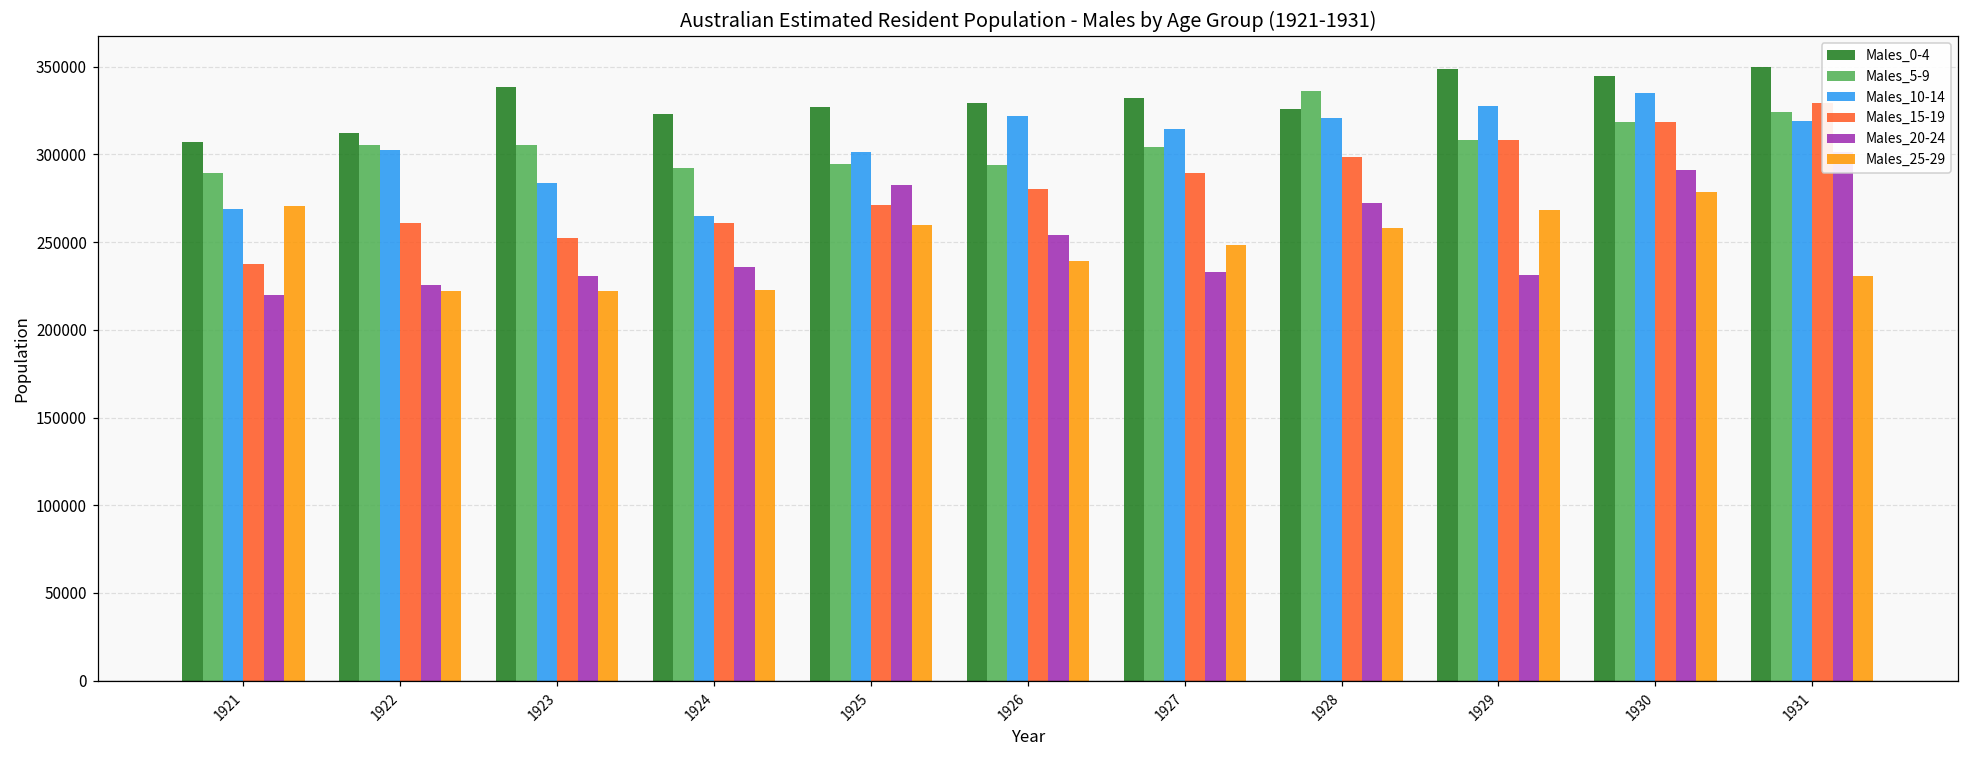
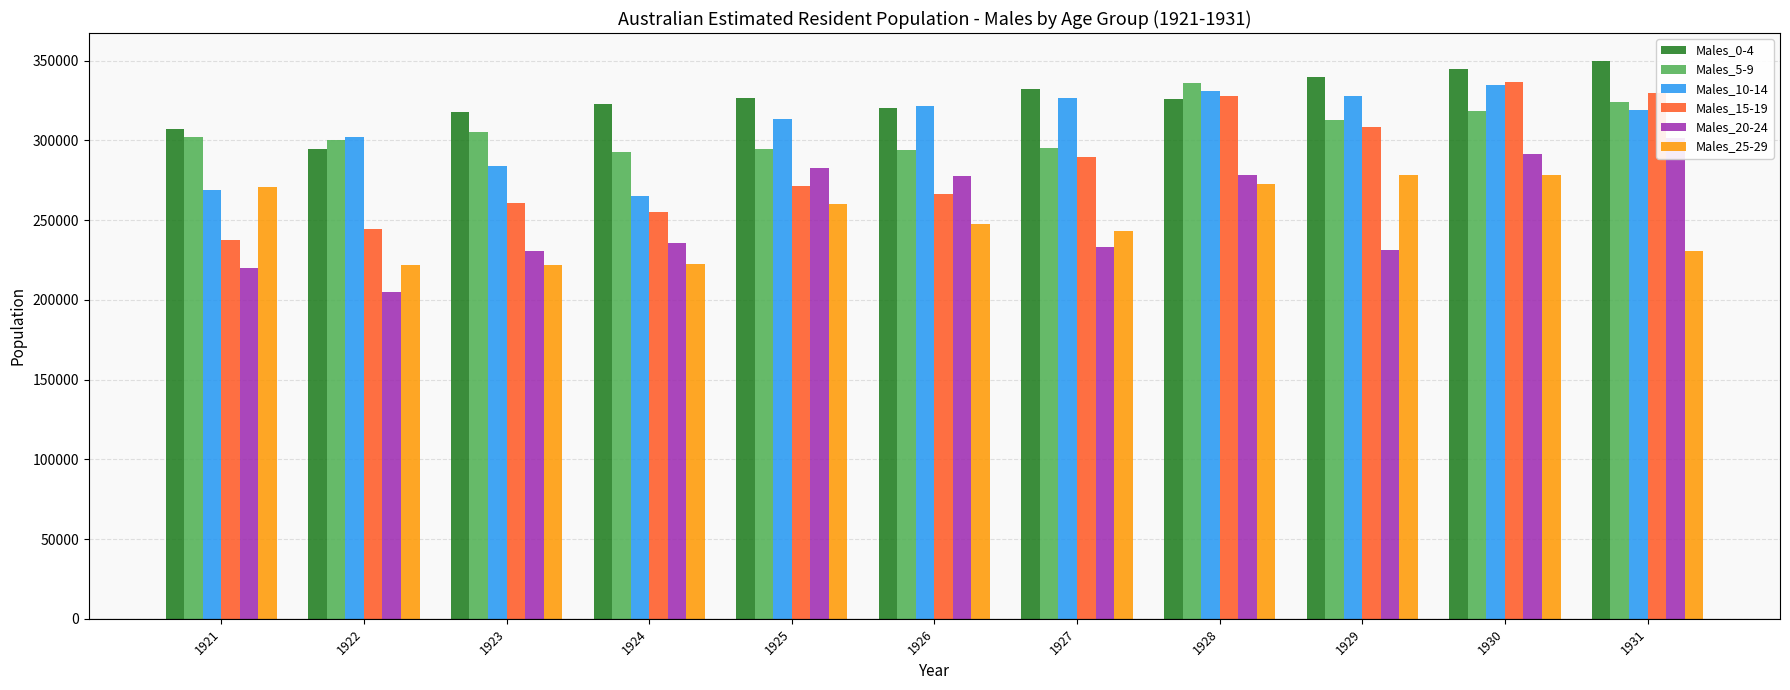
  {
    "Males_0-4": {
      "1921": 307000,
-     "1922": 312000,
-     "1923": 338000,
+     "1922": 294000,
+     "1923": 318000,
      "1924": 323000,
      "1925": 327000,
-     "1926": 330000,
+     "1926": 320000,
      "1927": 332000,
      "1928": 326000,
-     "1929": 349000,
+     "1929": 340000,
      "1930": 345000,
      "1931": 350000
    },
    "Males_5-9": {
-     "1921": 290000,
-     "1922": 305000,
+     "1921": 302000,
+     "1922": 300000,
      "1923": 305000,
      "1924": 292000,
      "1925": 295000,
      "1926": 294000,
-     "1927": 304000,
+     "1927": 295000,
      "1928": 336000,
-     "1929": 308000,
+     "1929": 313000,
      "1930": 319000,
      "1931": 324000
    },
    "Males_10-14": {
      "1921": 269000,
      "1922": 302000,
      "1923": 284000,
      "1924": 265000,
-     "1925": 301000,
+     "1925": 313000,
      "1926": 322000,
-     "1927": 315000,
-     "1928": 321000,
+     "1927": 327000,
+     "1928": 331000,
      "1929": 328000,
      "1930": 335000,
      "1931": 319000
    },
    "Males_15-19": {
      "1921": 238000,
-     "1922": 261000,
-     "1923": 253000,
-     "1924": 261000,
+     "1922": 245000,
+     "1923": 261000,
+     "1924": 255000,
      "1925": 271000,
-     "1926": 281000,
+     "1926": 266000,
      "1927": 289000,
-     "1928": 299000,
+     "1928": 328000,
      "1929": 308000,
-     "1930": 319000
+     "1930": 337000
    },
    "Males_20-24": {
      "1921": 220000,
-     "1922": 226000,
+     "1922": 205000,
      "1923": 231000,
      "1924": 236000,
      "1925": 283000,
-     "1926": 254000,
+     "1926": 278000,
      "1927": 233000,
-     "1928": 272000,
+     "1928": 278000,
      "1929": 231000,
      "1930": 291000
    },
    "Males_25-29": {
      "1921": 271000,
      "1922": 222000,
      "1923": 222000,
      "1924": 223000,
      "1925": 260000,
-     "1926": 239000,
-     "1927": 249000,
-     "1928": 258000,
-     "1929": 268000,
+     "1926": 248000,
+     "1927": 243000,
+     "1928": 273000,
+     "1929": 278000,
      "1930": 278000,
      "1931": 231000
    }
  }
